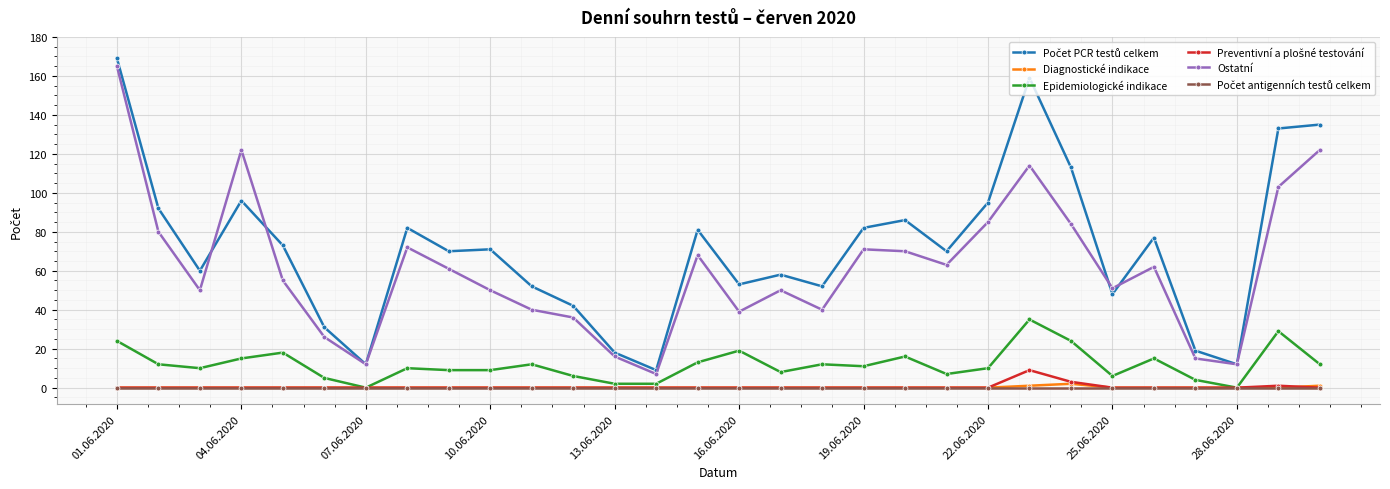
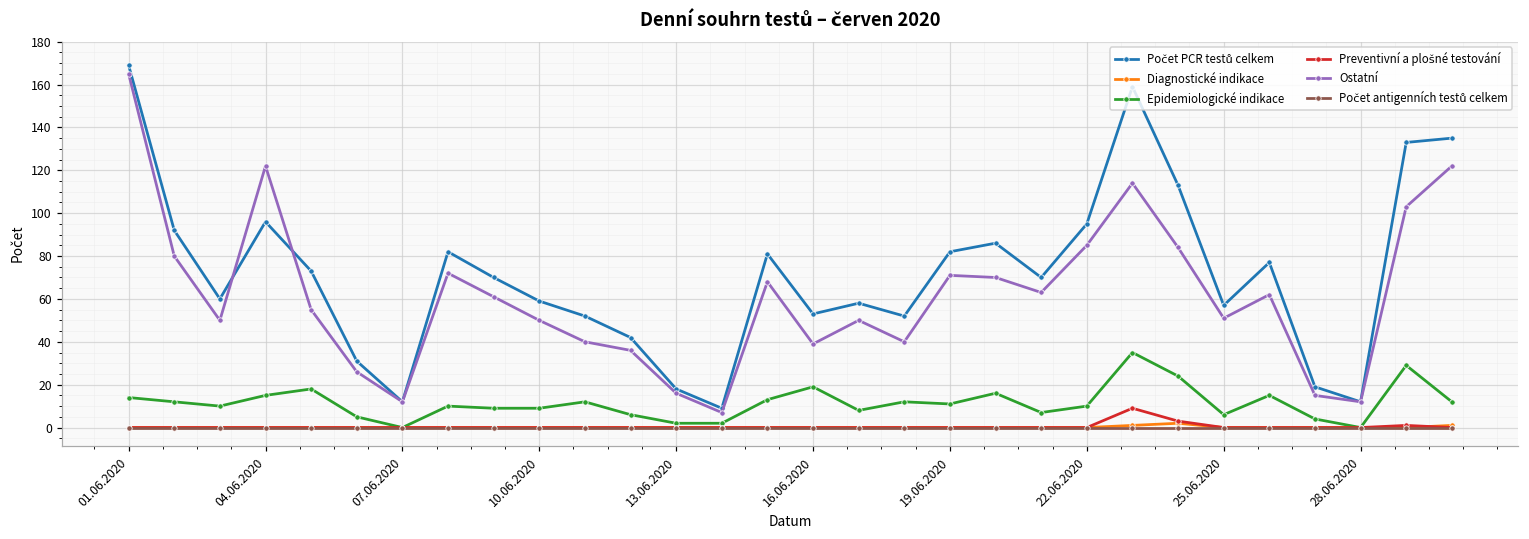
  {
    "Počet PCR testů celkem": {
      "01.06.2020": 169,
      "04.06.2020": 96,
-     "10.06.2020": 71,
+     "10.06.2020": 59,
      "13.06.2020": 18,
      "16.06.2020": 53,
      "19.06.2020": 82,
      "22.06.2020": 95,
-     "25.06.2020": 48
+     "25.06.2020": 57
    },
    "Epidemiologické indikace": {
-     "01.06.2020": 24,
+     "01.06.2020": 14,
      "04.06.2020": 15,
      "10.06.2020": 9,
      "13.06.2020": 2,
      "16.06.2020": 19,
      "19.06.2020": 11,
      "22.06.2020": 10,
      "25.06.2020": 6
    },
    "Ostatní": {
      "01.06.2020": 165,
      "04.06.2020": 122,
      "10.06.2020": 50,
      "13.06.2020": 16,
      "16.06.2020": 39,
      "19.06.2020": 71,
      "22.06.2020": 85,
      "25.06.2020": 51
    }
  }
